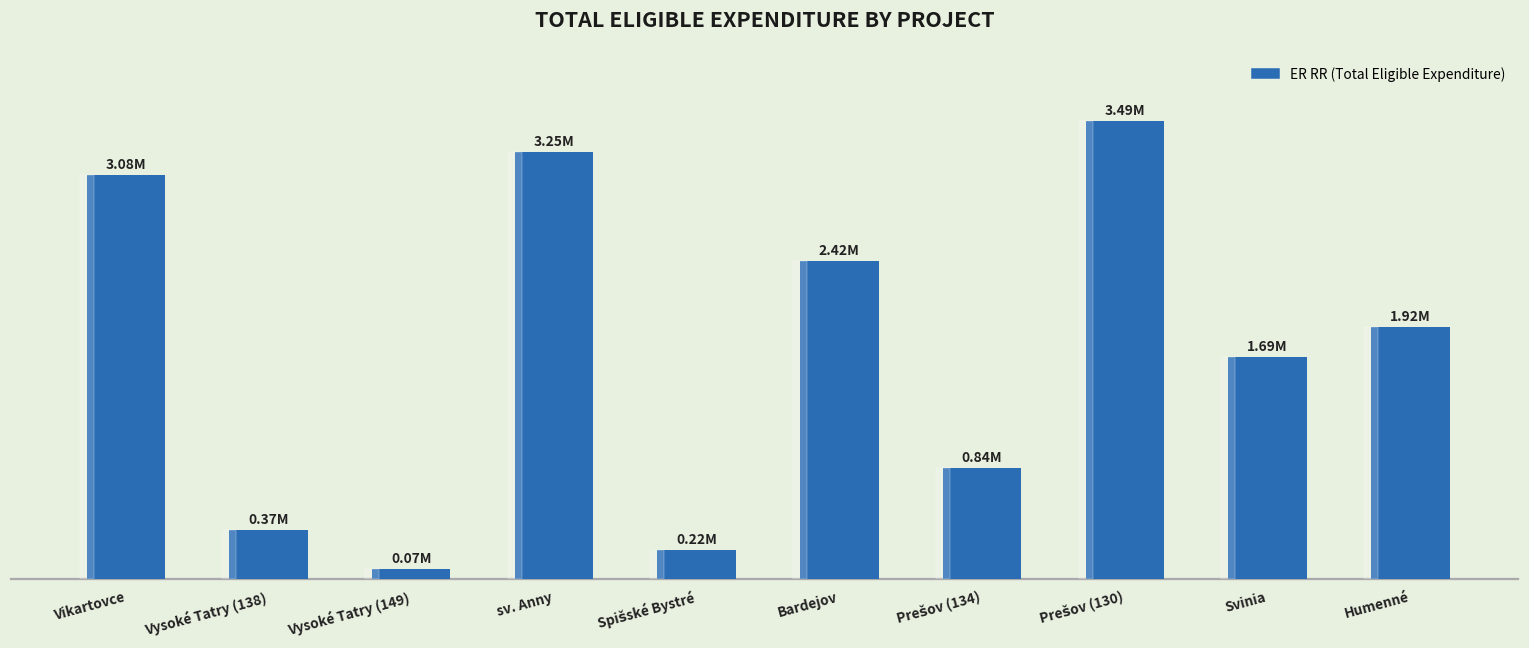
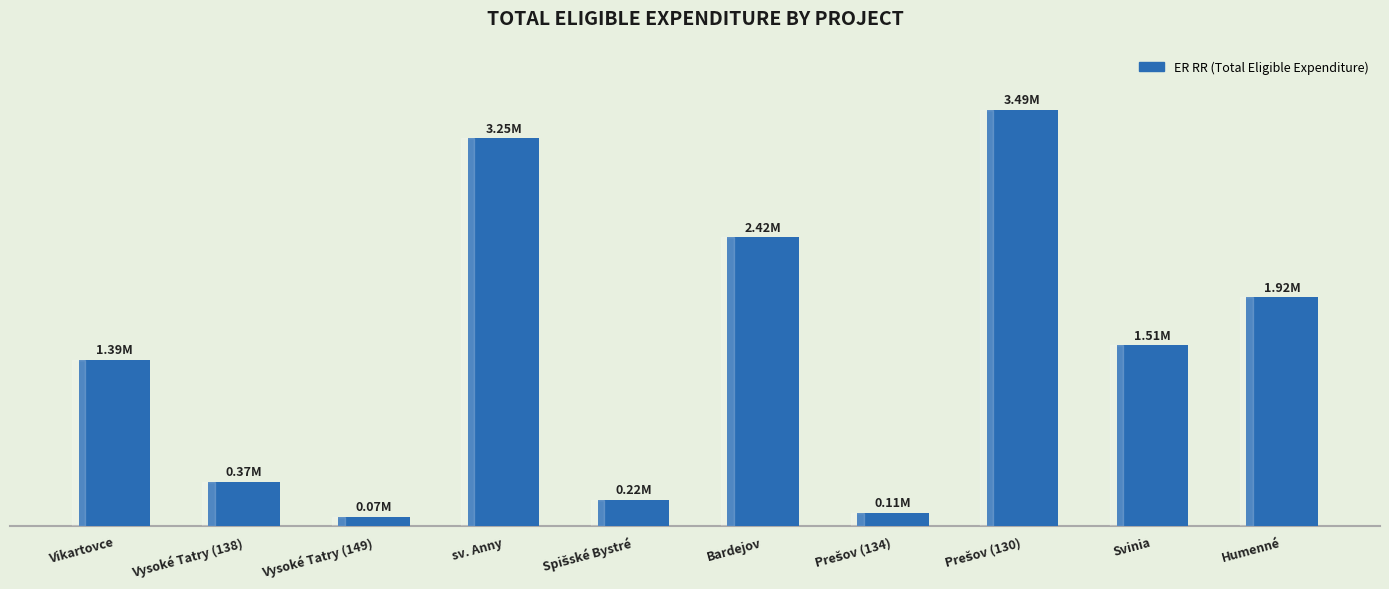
  {
-   "Vikartovce": "3.08M",
+   "Vikartovce": "1.39M",
    "Vysoké Tatry (138)": "0.37M",
    "Vysoké Tatry (149)": "0.07M",
    "sv. Anny": "3.25M",
    "Spišské Bystré": "0.22M",
    "Bardejov": "2.42M",
-   "Prešov (134)": "0.84M",
+   "Prešov (134)": "0.11M",
    "Prešov (130)": "3.49M",
-   "Svinia": "1.69M",
+   "Svinia": "1.51M",
    "Humenné": "1.92M"
  }
